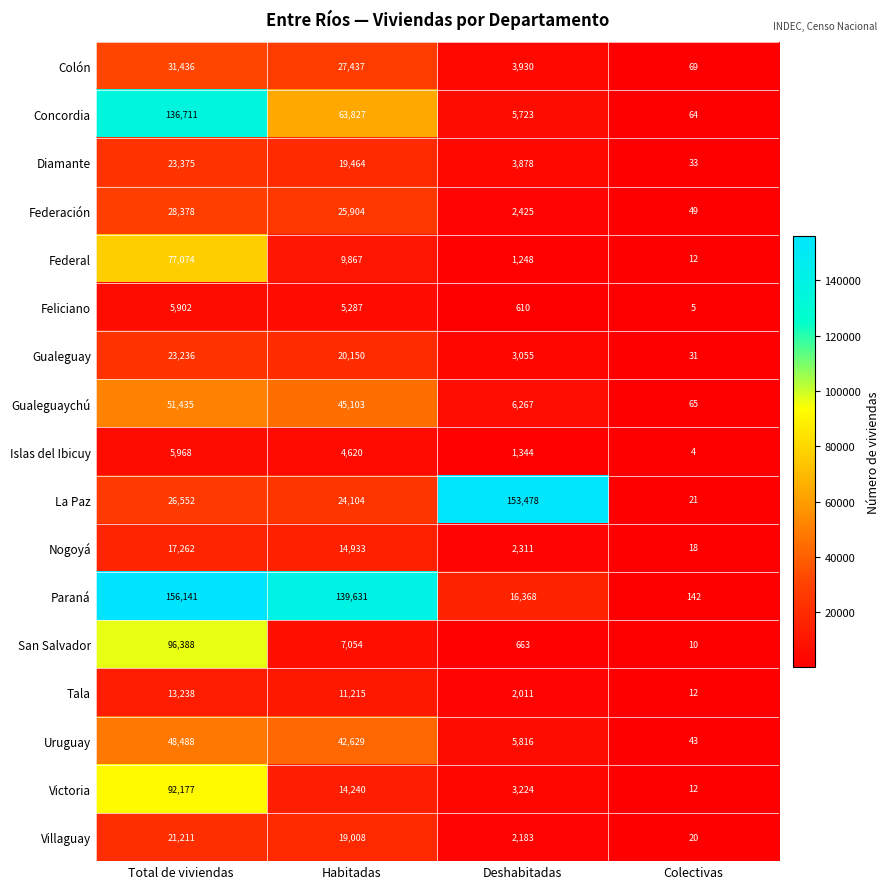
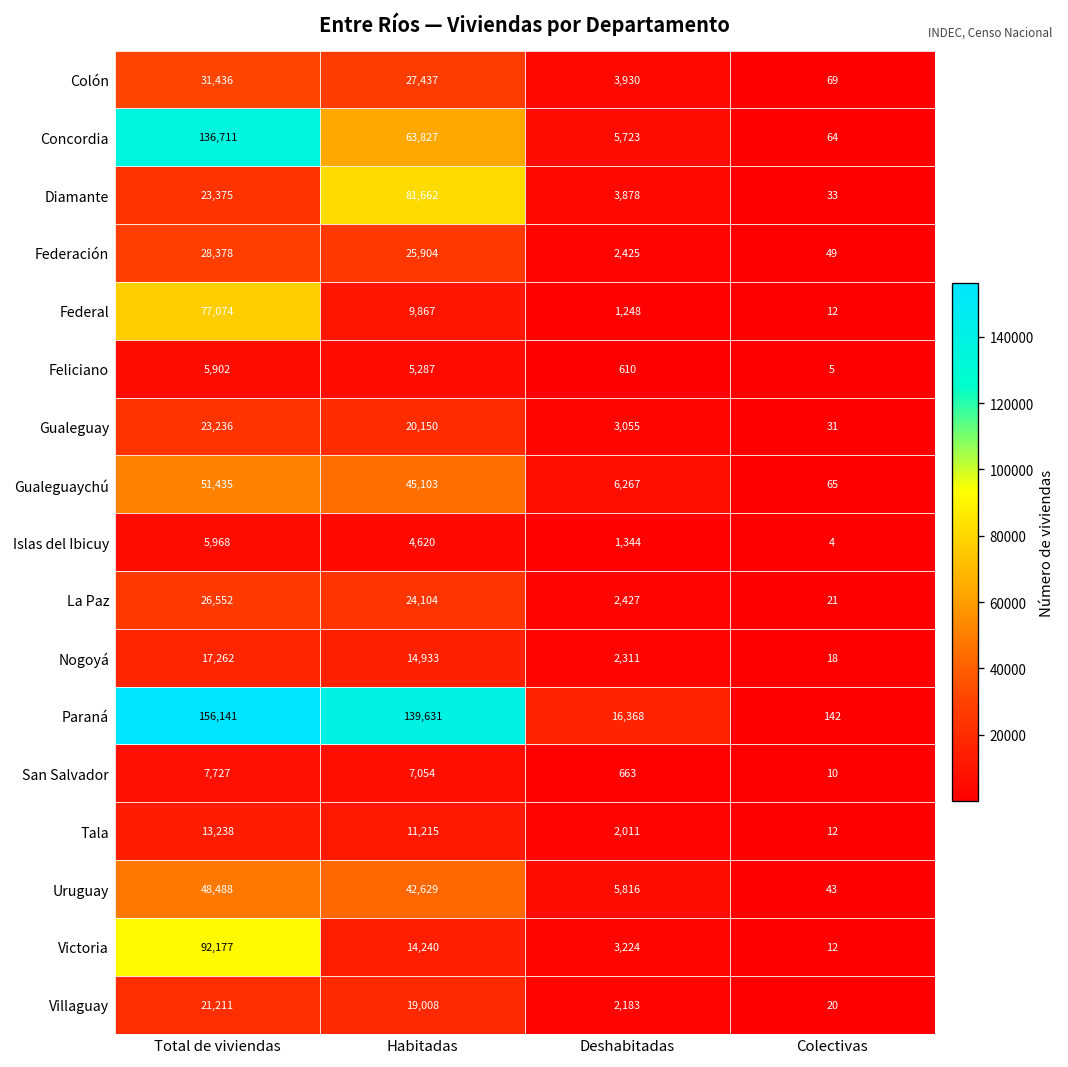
  {
    "Colón": {
      "Total de viviendas": "31,436",
      "Habitadas": "27,437",
      "Deshabitadas": "3,930",
      "Colectivas": "69"
    },
    "Concordia": {
      "Total de viviendas": "136,711",
      "Habitadas": "63,827",
      "Deshabitadas": "5,723",
      "Colectivas": "64"
    },
    "Diamante": {
      "Total de viviendas": "23,375",
-     "Habitadas": "19,464",
+     "Habitadas": "81,662",
      "Deshabitadas": "3,878",
      "Colectivas": "33"
    },
    "Federación": {
      "Total de viviendas": "28,378",
      "Habitadas": "25,904",
      "Deshabitadas": "2,425",
      "Colectivas": "49"
    },
    "Federal": {
      "Total de viviendas": "77,074",
      "Habitadas": "9,867",
      "Deshabitadas": "1,248",
      "Colectivas": "12"
    },
    "Feliciano": {
      "Total de viviendas": "5,902",
      "Habitadas": "5,287",
      "Deshabitadas": "610",
      "Colectivas": "5"
    },
    "Gualeguay": {
      "Total de viviendas": "23,236",
      "Habitadas": "20,150",
      "Deshabitadas": "3,055",
      "Colectivas": "31"
    },
    "Gualeguaychú": {
      "Total de viviendas": "51,435",
      "Habitadas": "45,103",
      "Deshabitadas": "6,267",
      "Colectivas": "65"
    },
    "Islas del Ibicuy": {
      "Total de viviendas": "5,968",
      "Habitadas": "4,620",
      "Deshabitadas": "1,344",
      "Colectivas": "4"
    },
    "La Paz": {
      "Total de viviendas": "26,552",
      "Habitadas": "24,104",
-     "Deshabitadas": "153,478",
+     "Deshabitadas": "2,427",
      "Colectivas": "21"
    },
    "Nogoyá": {
      "Total de viviendas": "17,262",
      "Habitadas": "14,933",
      "Deshabitadas": "2,311",
      "Colectivas": "18"
    },
    "Paraná": {
      "Total de viviendas": "156,141",
      "Habitadas": "139,631",
      "Deshabitadas": "16,368",
      "Colectivas": "142"
    },
    "San Salvador": {
-     "Total de viviendas": "96,388",
+     "Total de viviendas": "7,727",
      "Habitadas": "7,054",
      "Deshabitadas": "663",
      "Colectivas": "10"
    },
    "Tala": {
      "Total de viviendas": "13,238",
      "Habitadas": "11,215",
      "Deshabitadas": "2,011",
      "Colectivas": "12"
    },
    "Uruguay": {
      "Total de viviendas": "48,488",
      "Habitadas": "42,629",
      "Deshabitadas": "5,816",
      "Colectivas": "43"
    },
    "Victoria": {
      "Total de viviendas": "92,177",
      "Habitadas": "14,240",
      "Deshabitadas": "3,224",
      "Colectivas": "12"
    },
    "Villaguay": {
      "Total de viviendas": "21,211",
      "Habitadas": "19,008",
      "Deshabitadas": "2,183",
      "Colectivas": "20"
    }
  }
